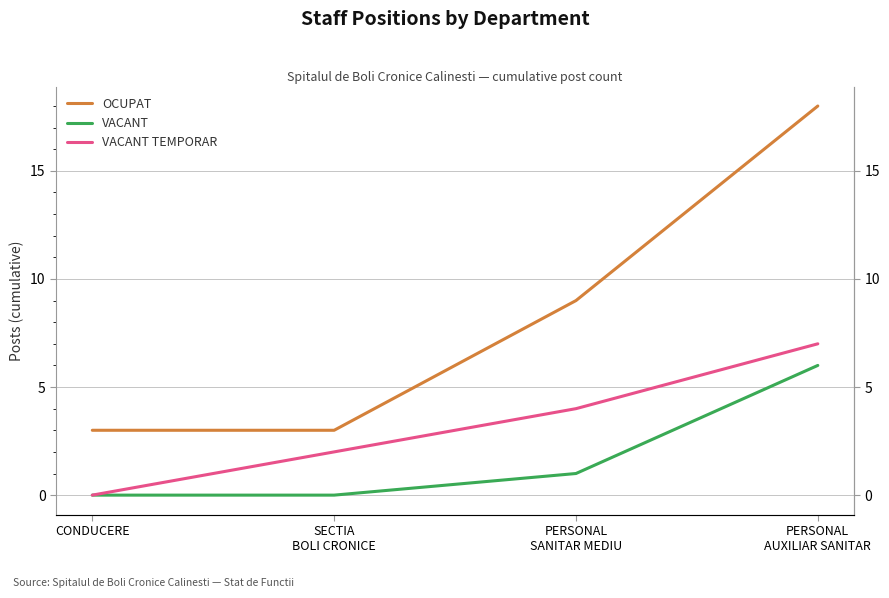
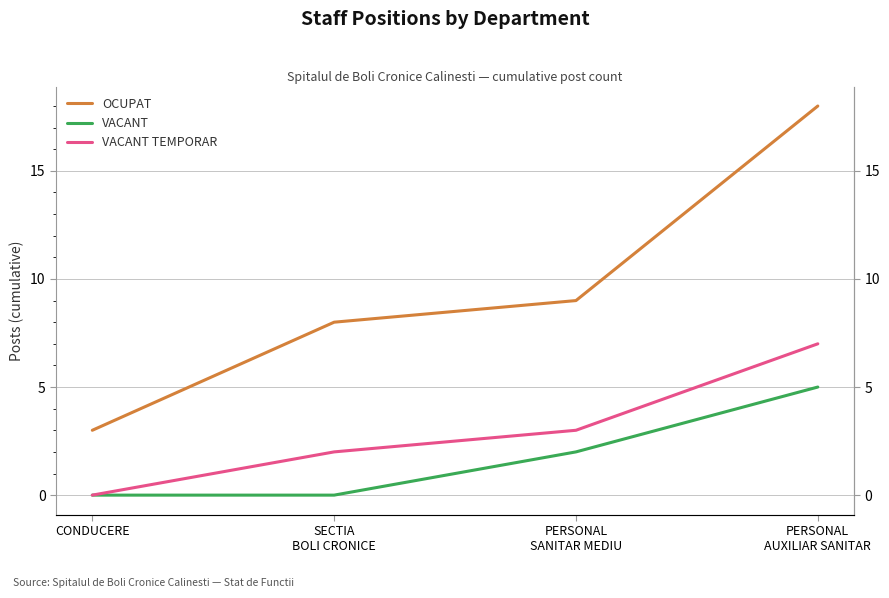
  {
    "OCUPAT": {
      "CONDUCERE": 3,
-     "SECTIA BOLI CRONICE": 3,
+     "SECTIA BOLI CRONICE": 8,
      "PERSONAL SANITAR MEDIU": 9,
      "PERSONAL AUXILIAR SANITAR": 18
    },
    "VACANT": {
      "SECTIA BOLI CRONICE": 0,
-     "PERSONAL SANITAR MEDIU": 1,
-     "PERSONAL AUXILIAR SANITAR": 6
+     "PERSONAL SANITAR MEDIU": 2,
+     "PERSONAL AUXILIAR SANITAR": 5
    },
    "VACANT TEMPORAR": {
      "SECTIA BOLI CRONICE": 2,
-     "PERSONAL SANITAR MEDIU": 4,
+     "PERSONAL SANITAR MEDIU": 3,
      "PERSONAL AUXILIAR SANITAR": 7
    }
  }
